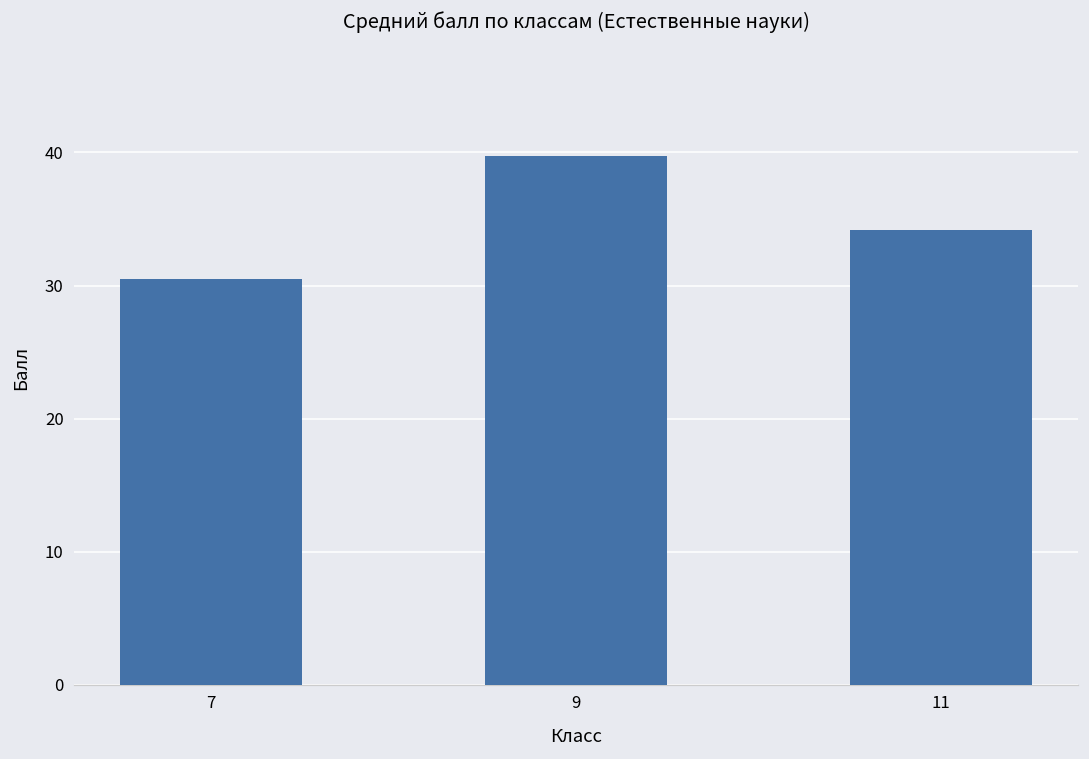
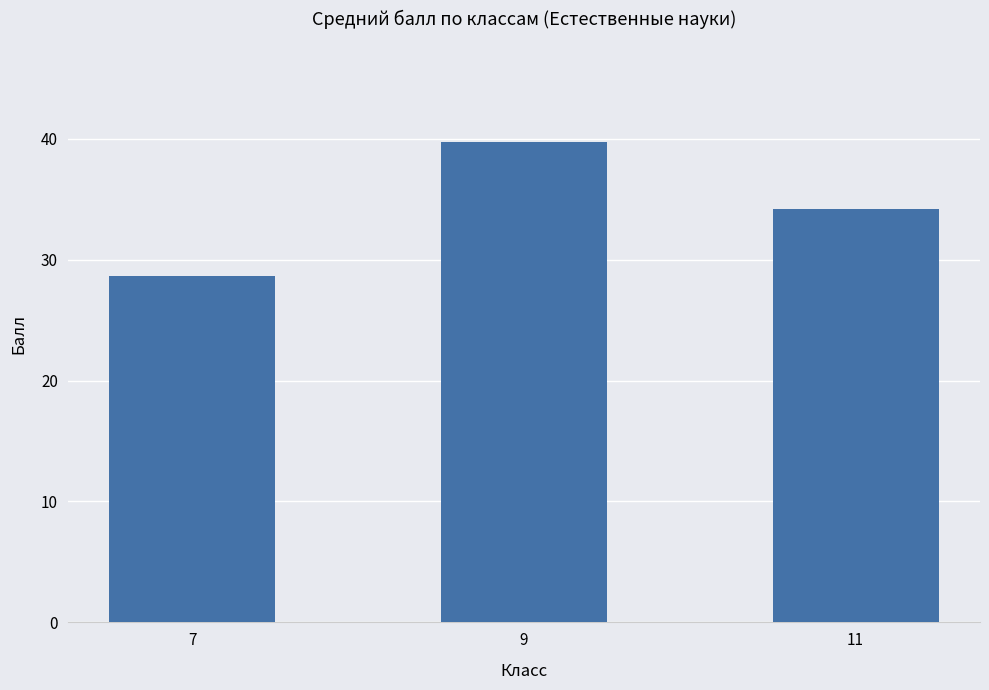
  {
-   "7": 30.5,
+   "7": 28.6,
    "9": 39.7,
    "11": 34.2
  }
